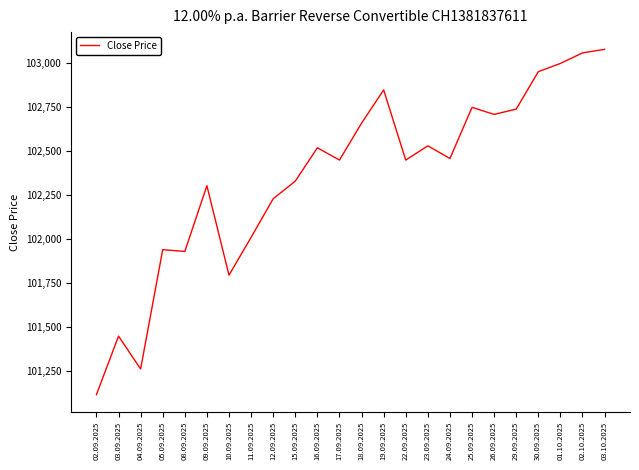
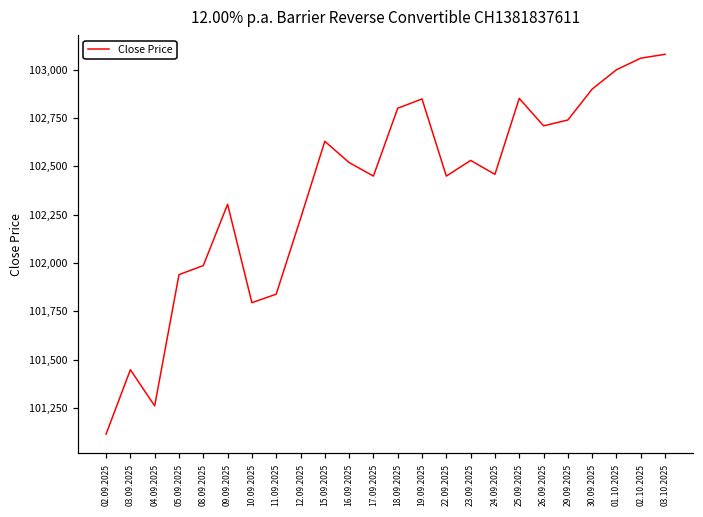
  {
    "02.09.2025": "101,120",
    "03.09.2025": "101,450",
    "04.09.2025": "101,260",
    "05.09.2025": "101,940",
-   "08.09.2025": "101,930",
+   "08.09.2025": "101,990",
    "09.09.2025": "102,300",
    "10.09.2025": "101,800",
-   "11.09.2025": "102,010",
+   "11.09.2025": "101,840",
    "12.09.2025": "102,230",
-   "15.09.2025": "102,330",
+   "15.09.2025": "102,630",
    "16.09.2025": "102,520",
    "17.09.2025": "102,450",
-   "18.09.2025": "102,660",
+   "18.09.2025": "102,800",
    "19.09.2025": "102,850",
    "22.09.2025": "102,450",
    "23.09.2025": "102,530",
    "24.09.2025": "102,460",
-   "25.09.2025": "102,750",
+   "25.09.2025": "102,850",
    "26.09.2025": "102,710",
    "29.09.2025": "102,740",
-   "30.09.2025": "102,950",
+   "30.09.2025": "102,900",
    "01.10.2025": "103,000",
    "02.10.2025": "103,060",
    "03.10.2025": "103,080"
  }
